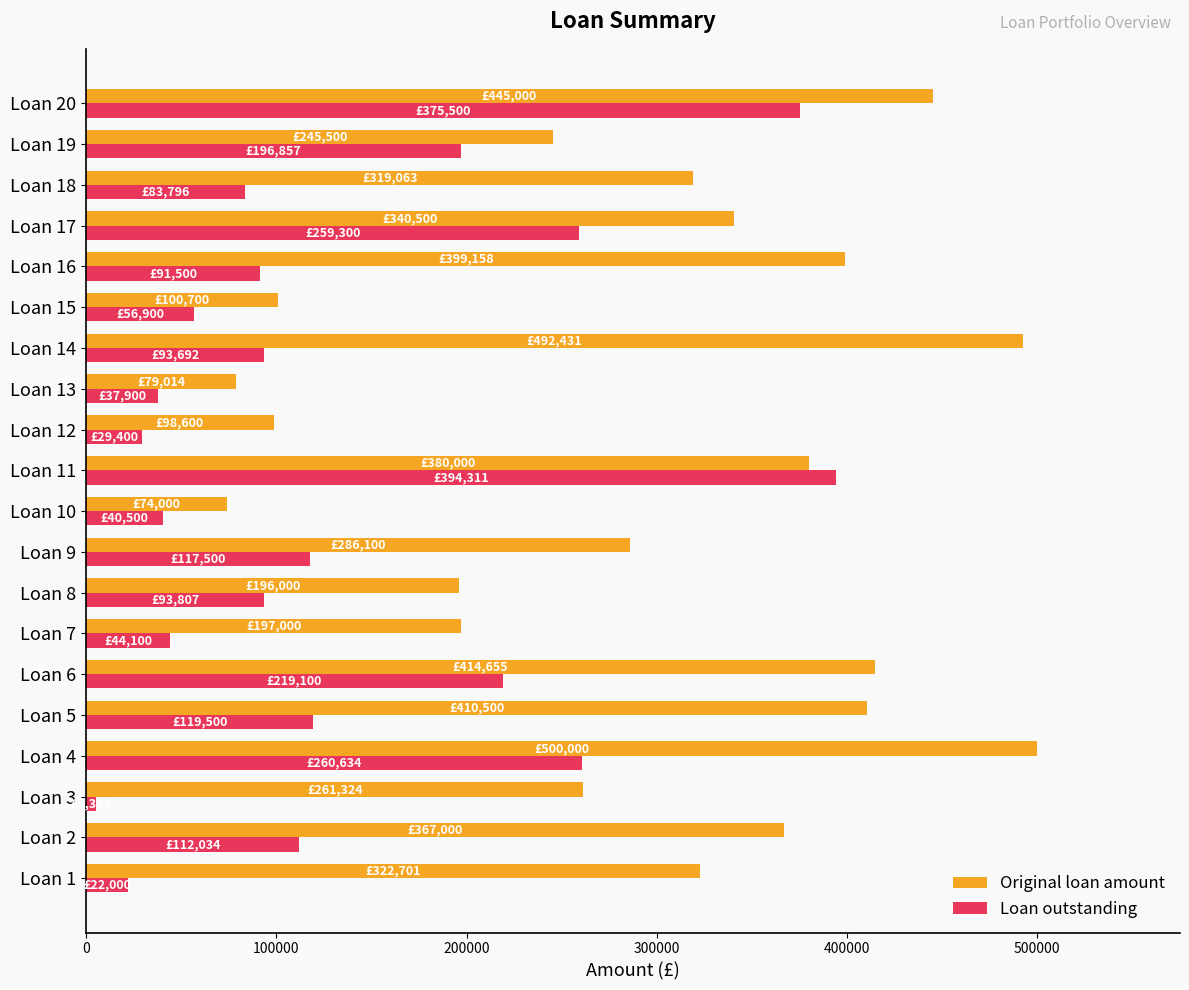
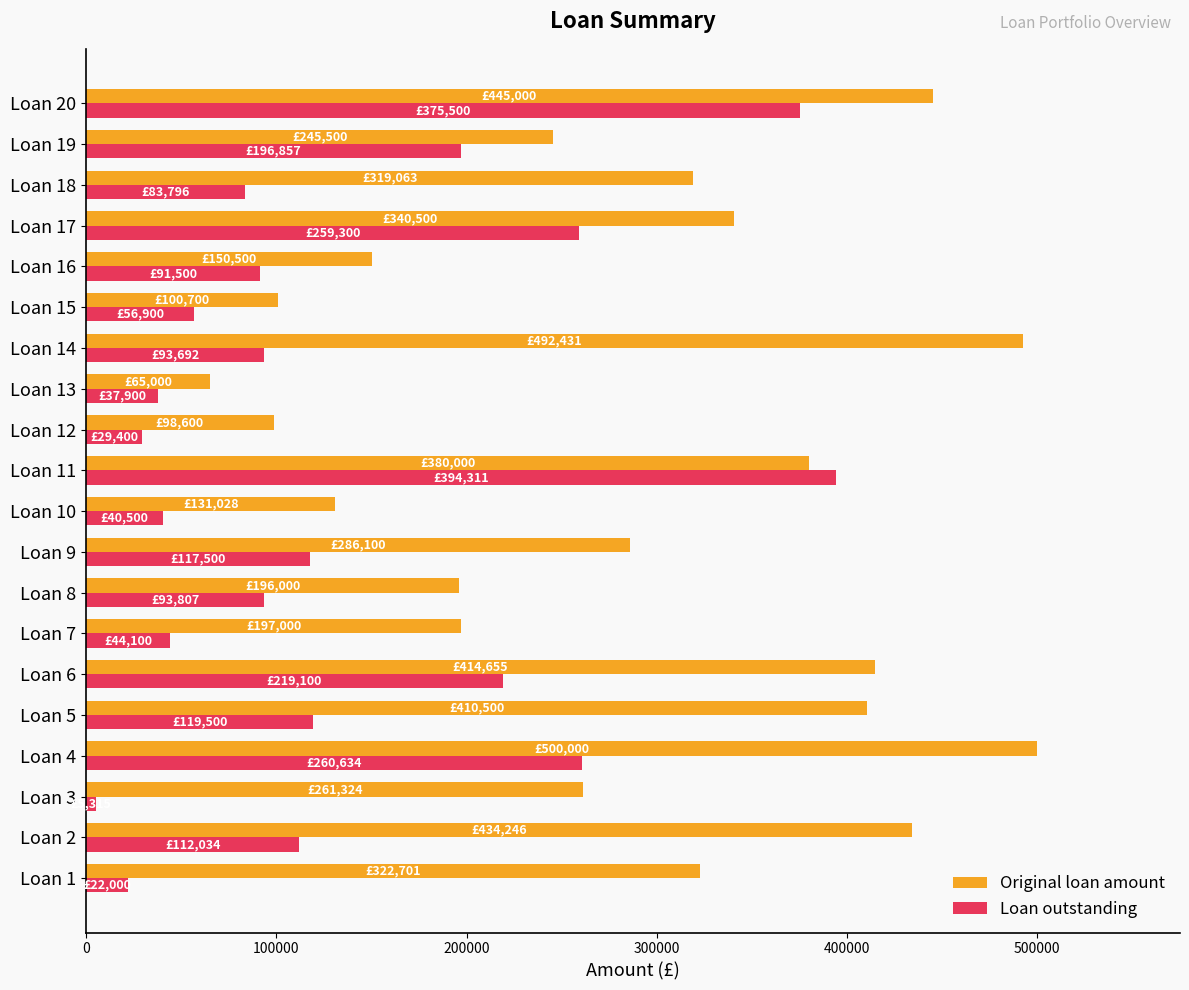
  {
    "Original loan amount": {
      "Loan 20": "£445,000",
      "Loan 19": "£245,500",
      "Loan 18": "£319,063",
      "Loan 17": "£340,500",
-     "Loan 16": "£399,158",
+     "Loan 16": "£150,500",
      "Loan 15": "£100,700",
      "Loan 14": "£492,431",
-     "Loan 13": "£79,014",
+     "Loan 13": "£65,000",
      "Loan 12": "£98,600",
      "Loan 11": "£380,000",
-     "Loan 10": "£74,000",
+     "Loan 10": "£131,028",
      "Loan 9": "£286,100",
      "Loan 8": "£196,000",
      "Loan 7": "£197,000",
      "Loan 6": "£414,655",
      "Loan 5": "£410,500",
      "Loan 4": "£500,000",
      "Loan 3": "£261,324",
-     "Loan 2": "£367,000",
+     "Loan 2": "£434,246",
      "Loan 1": "£322,701"
    },
    "Loan outstanding": {
      "Loan 20": "£375,500",
      "Loan 19": "£196,857",
      "Loan 18": "£83,796",
      "Loan 17": "£259,300",
      "Loan 16": "£91,500",
      "Loan 15": "£56,900",
      "Loan 14": "£93,692",
      "Loan 13": "£37,900",
      "Loan 12": "£29,400",
      "Loan 11": "£394,311",
      "Loan 10": "£40,500",
      "Loan 9": "£117,500",
      "Loan 8": "£93,807",
      "Loan 7": "£44,100",
      "Loan 6": "£219,100",
      "Loan 5": "£119,500",
      "Loan 4": "£260,634",
      "Loan 2": "£112,034",
      "Loan 1": "£22,000"
    }
  }
